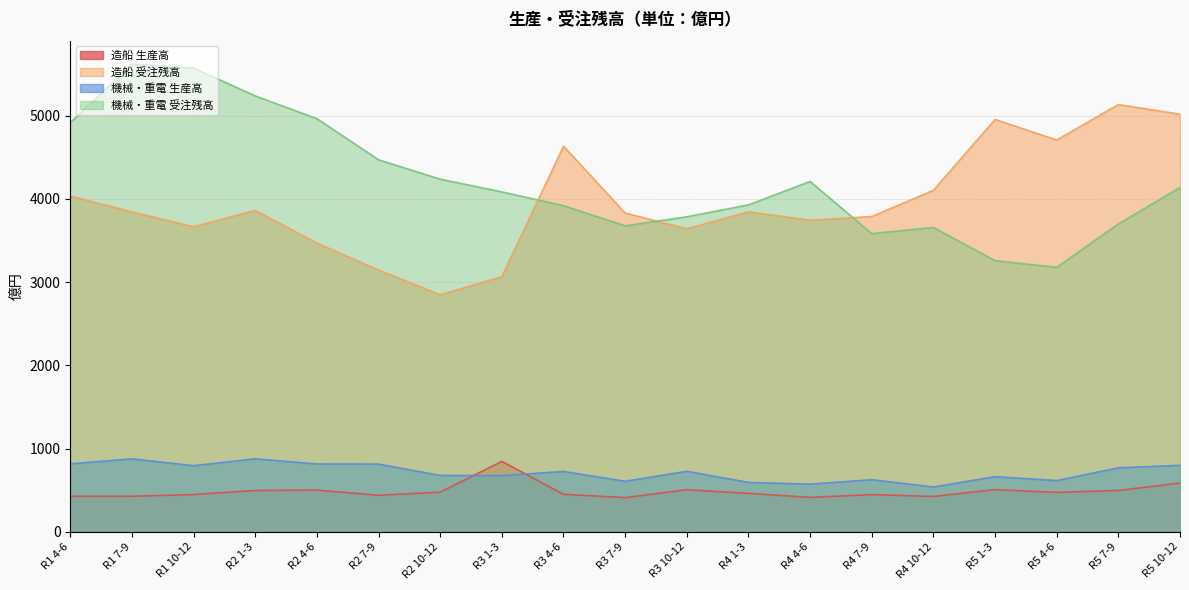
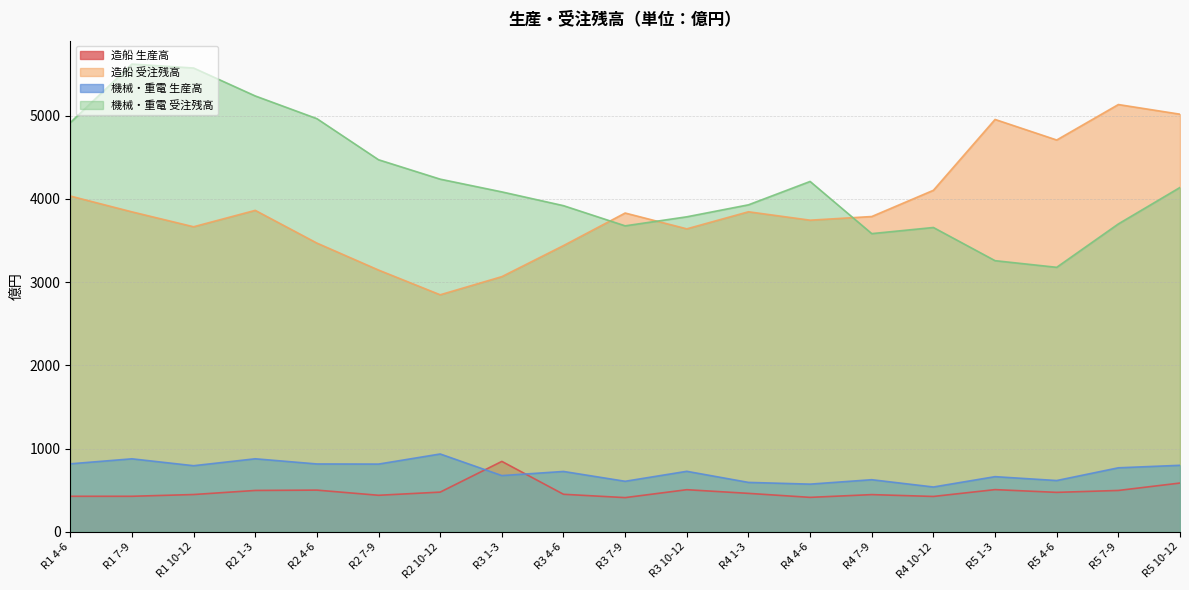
  {
    "造船 生産高": {
      "R1 4-6": 400,
      "R1 7-9": 400,
      "R1 10-12": 400,
      "R2 1-3": 500,
      "R2 4-6": 500,
      "R2 7-9": 400,
      "R2 10-12": 500,
      "R3 1-3": 800,
      "R3 4-6": 500,
      "R3 7-9": 400,
      "R3 10-12": 500,
      "R4 1-3": 500,
      "R4 4-6": 400,
      "R4 7-9": 400,
      "R4 10-12": 400,
      "R5 1-3": 500,
      "R5 4-6": 500,
      "R5 7-9": 500,
      "R5 10-12": 600
    },
    "造船 受注残高": {
      "R1 4-6": 4000,
      "R1 7-9": 3800,
      "R1 10-12": 3700,
      "R2 1-3": 3900,
      "R2 4-6": 3500,
      "R2 7-9": 3100,
      "R2 10-12": 2800,
      "R3 1-3": 3100,
-     "R3 4-6": 4600,
+     "R3 4-6": 3400,
      "R3 7-9": 3800,
      "R3 10-12": 3600,
      "R4 1-3": 3800,
      "R4 4-6": 3700,
      "R4 7-9": 3800,
      "R4 10-12": 4100,
      "R5 1-3": 5000,
      "R5 4-6": 4700,
      "R5 7-9": 5100,
      "R5 10-12": 5000
    },
    "機械・重電 生産高": {
      "R1 4-6": 800,
      "R1 7-9": 900,
      "R1 10-12": 800,
      "R2 1-3": 900,
      "R2 4-6": 800,
      "R2 7-9": 800,
-     "R2 10-12": 700,
+     "R2 10-12": 900,
      "R3 1-3": 700,
      "R3 4-6": 700,
      "R3 7-9": 600,
      "R3 10-12": 700,
      "R4 1-3": 600,
      "R4 4-6": 600,
      "R4 7-9": 600,
      "R4 10-12": 500,
      "R5 1-3": 700,
      "R5 4-6": 600,
      "R5 7-9": 800,
      "R5 10-12": 800
    },
    "機械・重電 受注残高": {
      "R1 4-6": 4900,
      "R2 1-3": 5200,
      "R2 4-6": 5000,
      "R2 7-9": 4500,
      "R2 10-12": 4200,
      "R3 1-3": 4100,
      "R3 4-6": 3900,
      "R3 7-9": 3700,
      "R3 10-12": 3800,
      "R4 1-3": 3900,
      "R4 4-6": 4200,
      "R4 7-9": 3600,
      "R4 10-12": 3700,
      "R5 1-3": 3300,
      "R5 4-6": 3200,
      "R5 7-9": 3700,
      "R5 10-12": 4100
    }
  }
